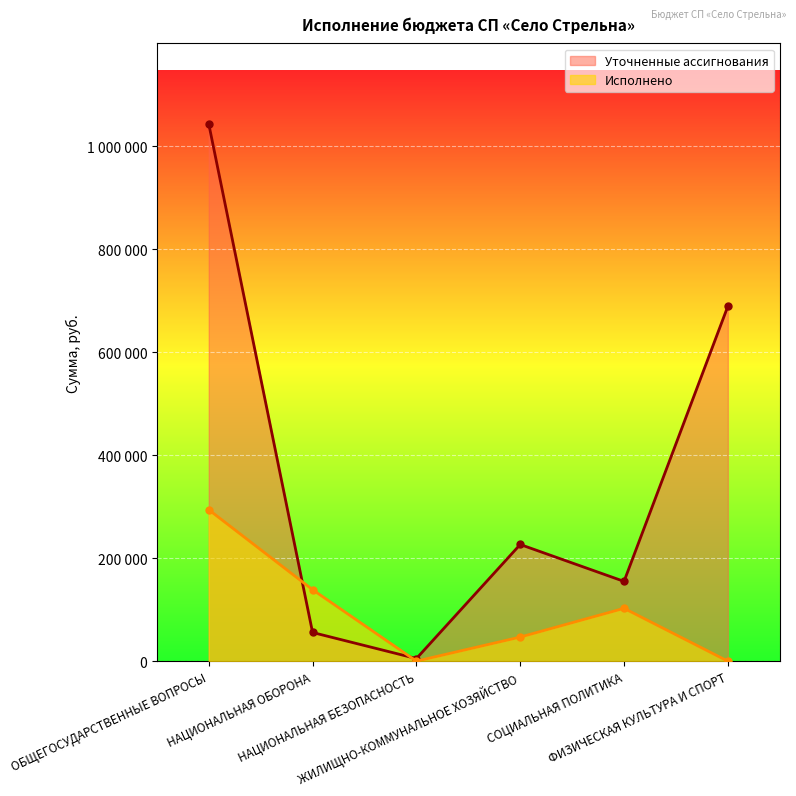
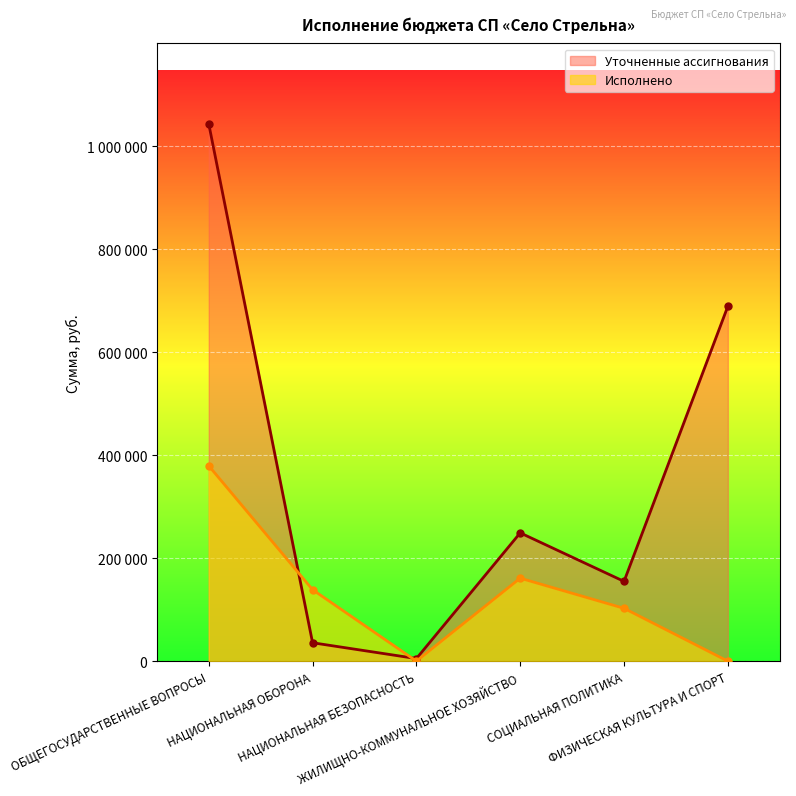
  {
    "Уточненные ассигнования": {
      "ОБЩЕГОСУДАРСТВЕННЫЕ ВОПРОСЫ": 1040000,
-     "НАЦИОНАЛЬНАЯ ОБОРОНА": 60000,
-     "ЖИЛИЩНО-КОММУНАЛЬНОЕ ХОЗЯЙСТВО": 230000,
+     "НАЦИОНАЛЬНАЯ ОБОРОНА": 40000,
+     "ЖИЛИЩНО-КОММУНАЛЬНОЕ ХОЗЯЙСТВО": 250000,
      "СОЦИАЛЬНАЯ ПОЛИТИКА": 150000,
      "ФИЗИЧЕСКАЯ КУЛЬТУРА И СПОРТ": 690000
    },
    "Исполнено": {
-     "ОБЩЕГОСУДАРСТВЕННЫЕ ВОПРОСЫ": 290000,
+     "ОБЩЕГОСУДАРСТВЕННЫЕ ВОПРОСЫ": 380000,
      "НАЦИОНАЛЬНАЯ ОБОРОНА": 140000,
-     "ЖИЛИЩНО-КОММУНАЛЬНОЕ ХОЗЯЙСТВО": 50000,
+     "ЖИЛИЩНО-КОММУНАЛЬНОЕ ХОЗЯЙСТВО": 160000,
      "СОЦИАЛЬНАЯ ПОЛИТИКА": 100000,
      "ФИЗИЧЕСКАЯ КУЛЬТУРА И СПОРТ": 0
    }
  }
